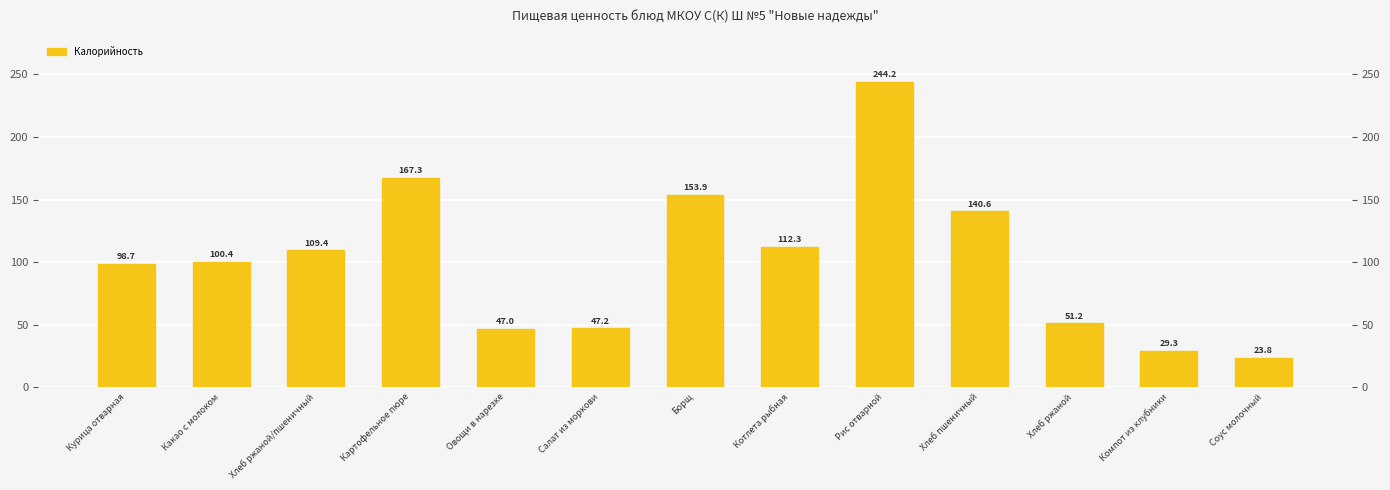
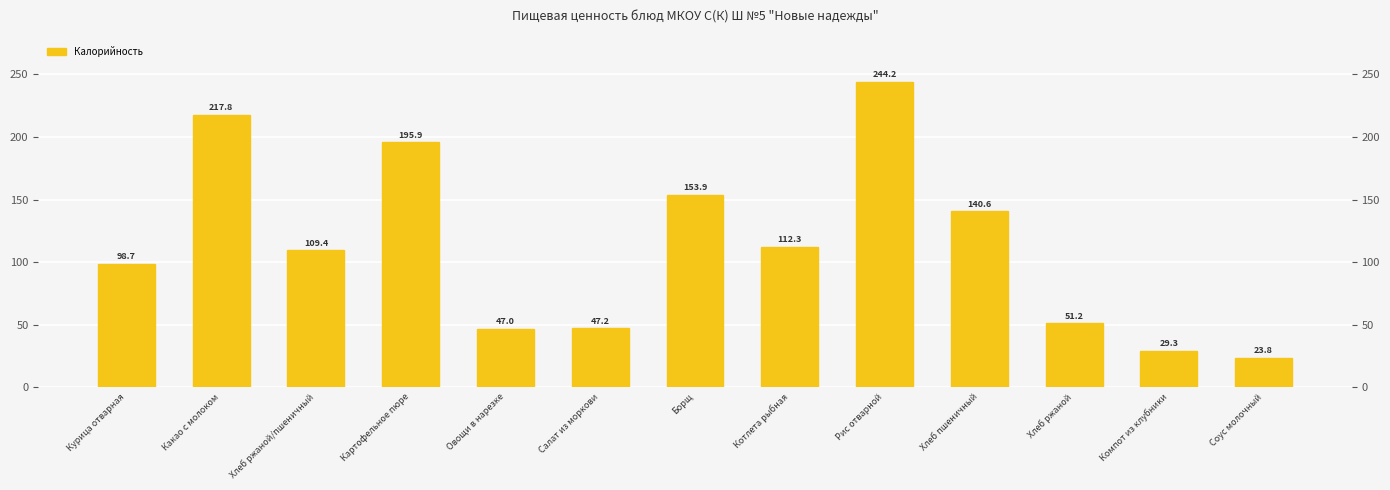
  {
    "Курица отварная": 98.7,
-   "Какао с молоком": 100.4,
+   "Какао с молоком": 217.8,
    "Хлеб ржаной/пшеничный": 109.4,
-   "Картофельное пюре": 167.3,
+   "Картофельное пюре": 195.9,
    "Овощи в нарезке": 47.0,
    "Салат из моркови": 47.2,
    "Борщ": 153.9,
    "Котлета рыбная": 112.3,
    "Рис отварной": 244.2,
    "Хлеб пшеничный": 140.6,
    "Хлеб ржаной": 51.2,
    "Компот из клубники": 29.3,
    "Соус молочный": 23.8
  }
